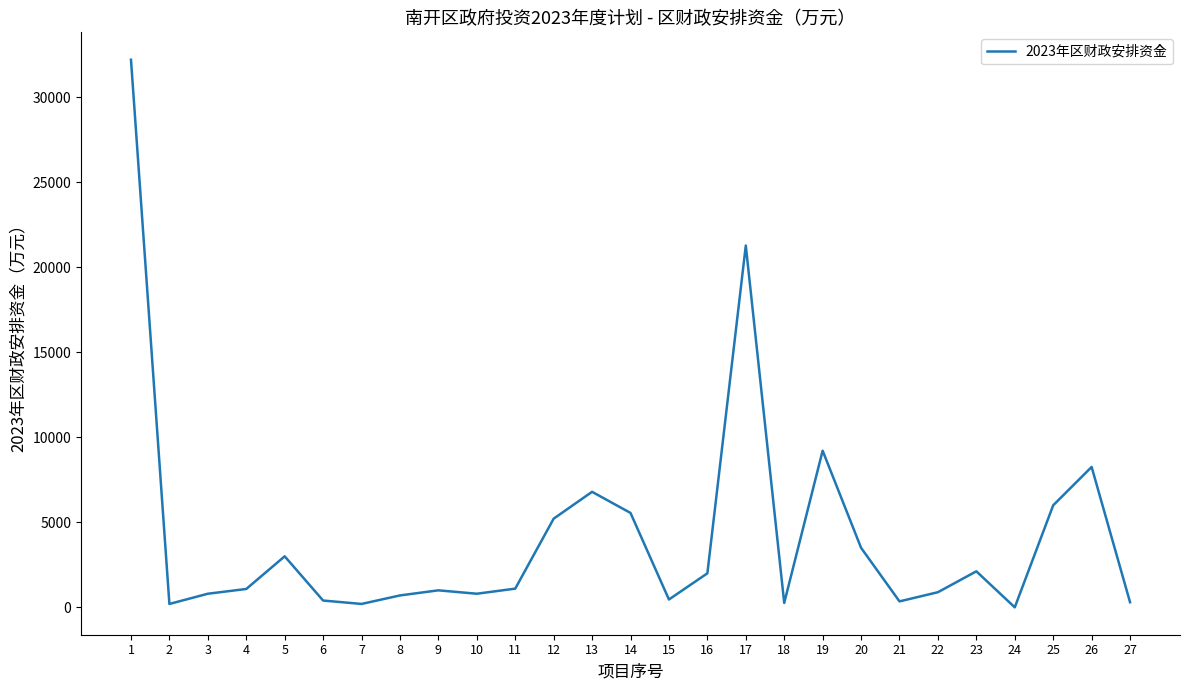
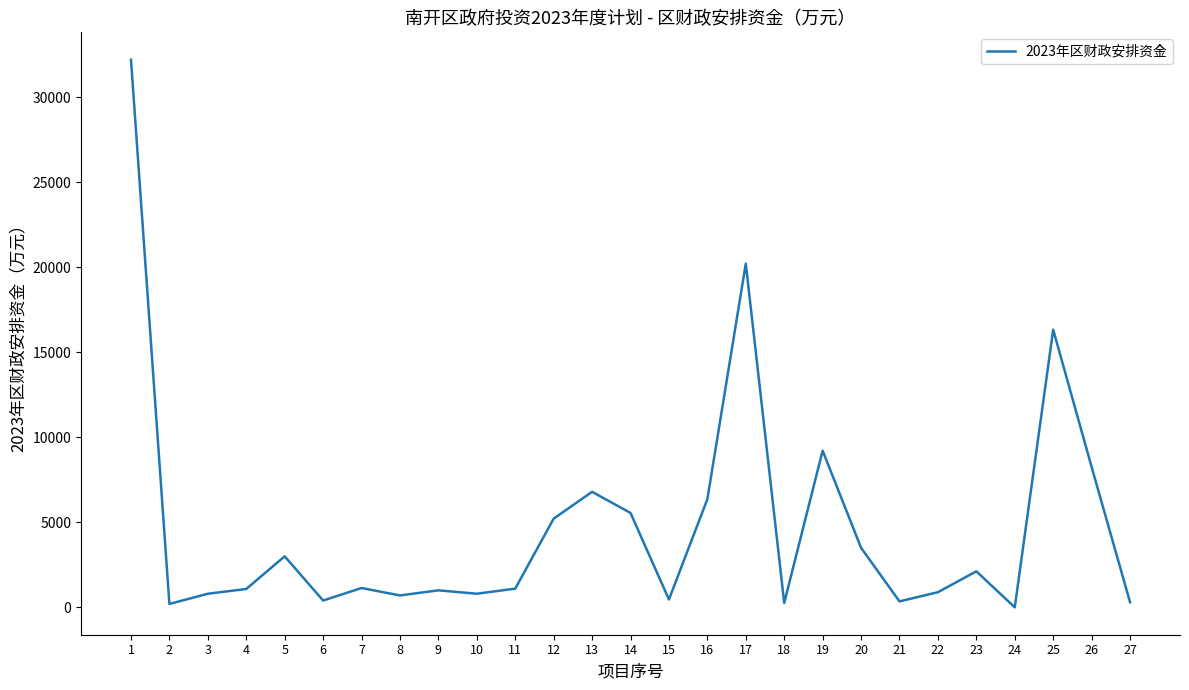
  {
    "1": 32200,
    "2": 200,
    "3": 800,
    "4": 1100,
    "5": 3000,
    "6": 400,
-   "7": 200,
+   "7": 1100,
    "8": 700,
    "9": 1000,
    "10": 800,
    "11": 1100,
    "12": 5200,
    "13": 6800,
    "14": 5600,
    "15": 500,
-   "16": 2000,
-   "17": 21300,
+   "16": 6400,
+   "17": 20200,
    "18": 300,
    "19": 9200,
    "20": 3500,
    "21": 400,
    "22": 900,
    "23": 2100,
    "24": 0,
-   "25": 6000,
+   "25": 16300,
    "26": 8300,
    "27": 300
  }
